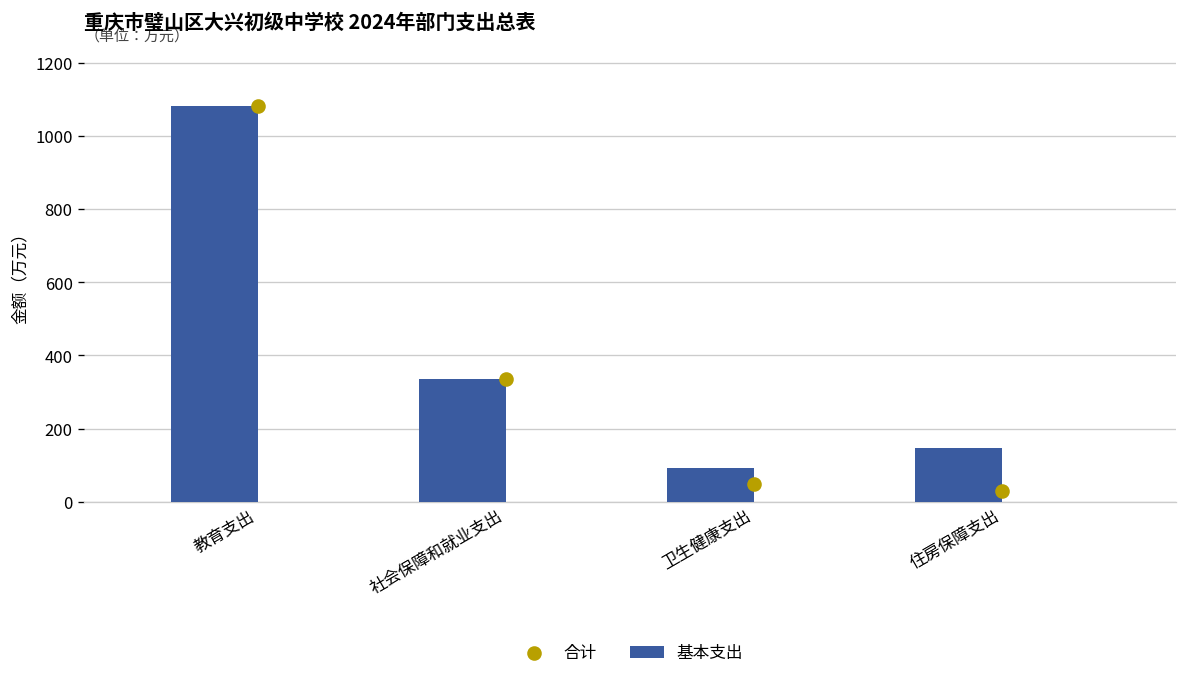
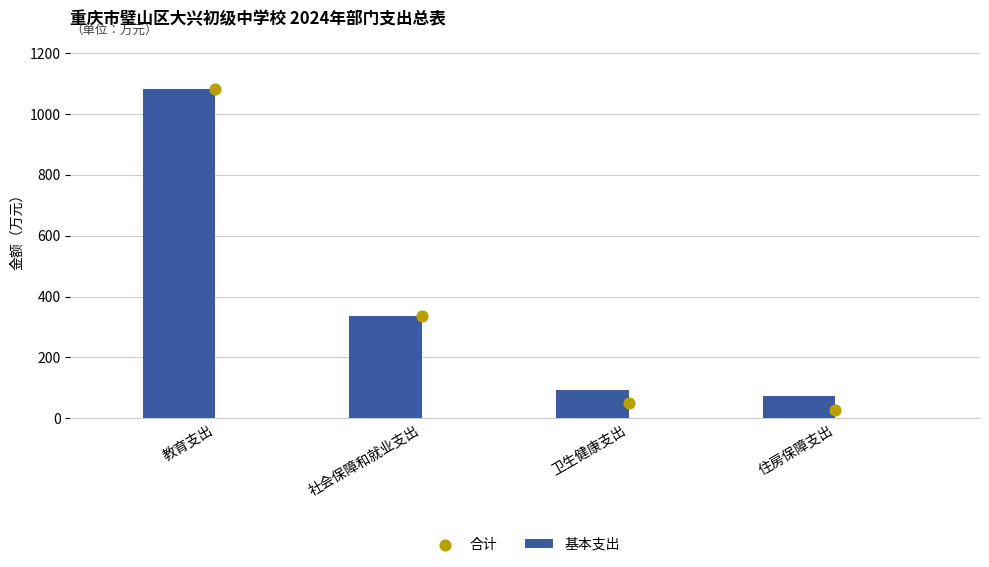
  {
    "基本支出": {
      "教育支出": 1080,
      "社会保障和就业支出": 330,
      "卫生健康支出": 90,
-     "住房保障支出": 150
+     "住房保障支出": 70
    }
  }
